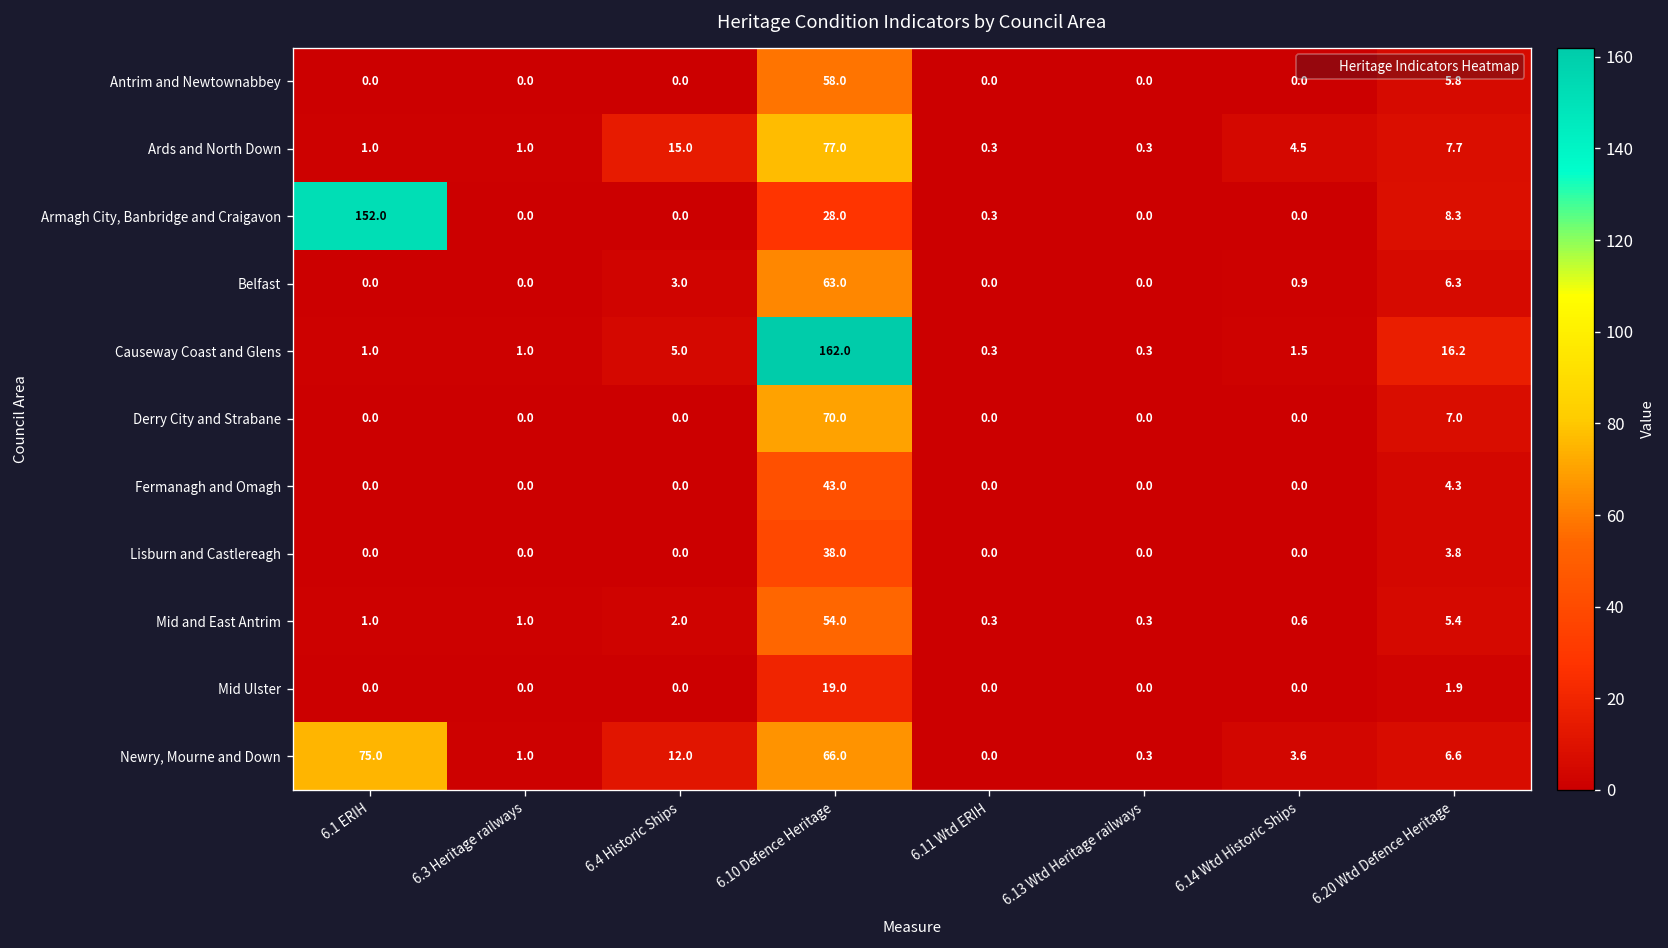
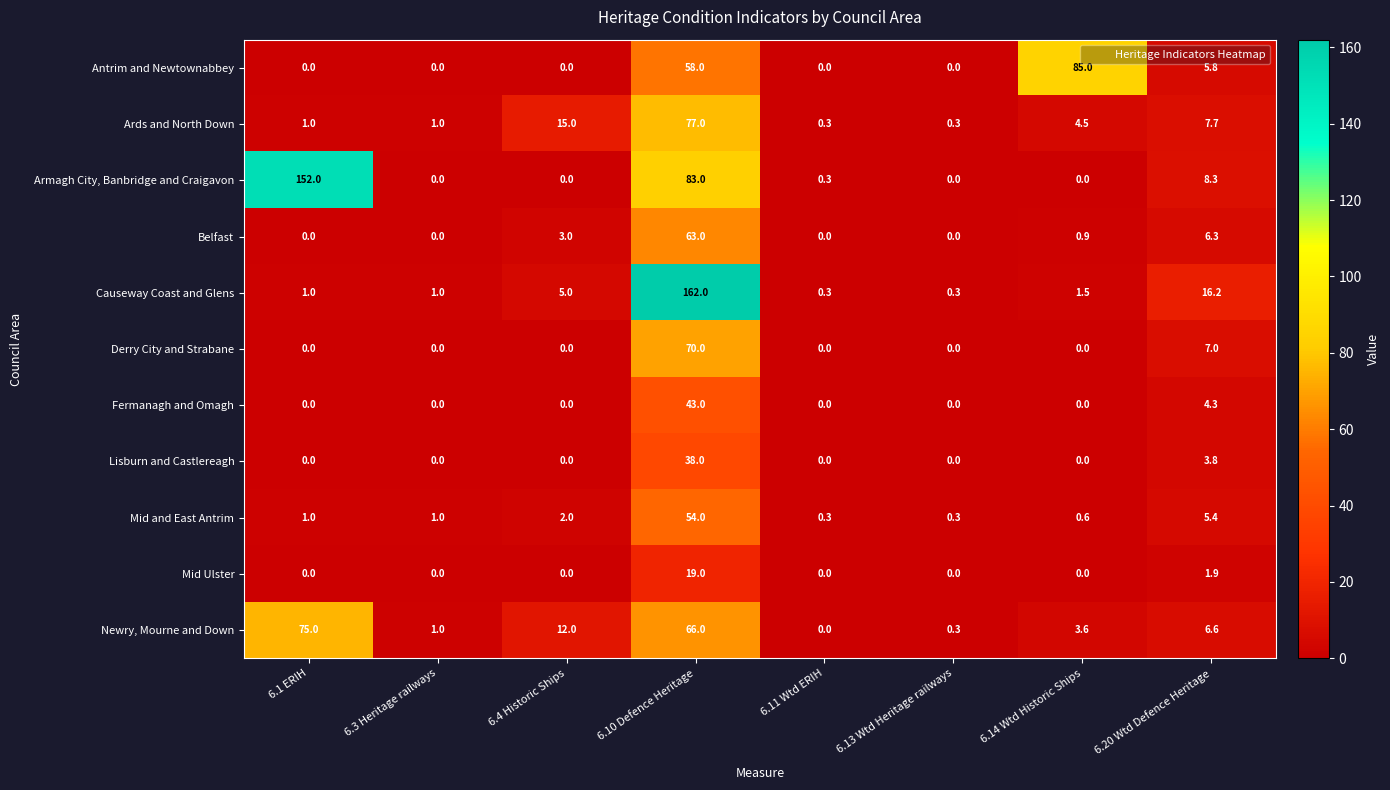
  {
    "Antrim and Newtownabbey": {
      "6.1 ERIH": 0.0,
      "6.3 Heritage railways": 0.0,
      "6.4 Historic Ships": 0.0,
      "6.10 Defence Heritage": 58.0,
      "6.11 Wtd ERIH": 0.0,
      "6.13 Wtd Heritage railways": 0.0,
-     "6.14 Wtd Historic Ships": 0.0
+     "6.14 Wtd Historic Ships": 85.0
    },
    "Ards and North Down": {
      "6.1 ERIH": 1.0,
      "6.3 Heritage railways": 1.0,
      "6.4 Historic Ships": 15.0,
      "6.10 Defence Heritage": 77.0,
      "6.11 Wtd ERIH": 0.3,
      "6.13 Wtd Heritage railways": 0.3,
      "6.14 Wtd Historic Ships": 4.5,
      "6.20 Wtd Defence Heritage": 7.7
    },
    "Armagh City, Banbridge and Craigavon": {
      "6.1 ERIH": 152.0,
      "6.3 Heritage railways": 0.0,
      "6.4 Historic Ships": 0.0,
-     "6.10 Defence Heritage": 28.0,
+     "6.10 Defence Heritage": 83.0,
      "6.11 Wtd ERIH": 0.3,
      "6.13 Wtd Heritage railways": 0.0,
      "6.14 Wtd Historic Ships": 0.0,
      "6.20 Wtd Defence Heritage": 8.3
    },
    "Belfast": {
      "6.1 ERIH": 0.0,
      "6.3 Heritage railways": 0.0,
      "6.4 Historic Ships": 3.0,
      "6.10 Defence Heritage": 63.0,
      "6.11 Wtd ERIH": 0.0,
      "6.13 Wtd Heritage railways": 0.0,
      "6.14 Wtd Historic Ships": 0.9,
      "6.20 Wtd Defence Heritage": 6.3
    },
    "Causeway Coast and Glens": {
      "6.1 ERIH": 1.0,
      "6.3 Heritage railways": 1.0,
      "6.4 Historic Ships": 5.0,
      "6.10 Defence Heritage": 162.0,
      "6.11 Wtd ERIH": 0.3,
      "6.13 Wtd Heritage railways": 0.3,
      "6.14 Wtd Historic Ships": 1.5,
      "6.20 Wtd Defence Heritage": 16.2
    },
    "Derry City and Strabane": {
      "6.1 ERIH": 0.0,
      "6.3 Heritage railways": 0.0,
      "6.4 Historic Ships": 0.0,
      "6.10 Defence Heritage": 70.0,
      "6.11 Wtd ERIH": 0.0,
      "6.13 Wtd Heritage railways": 0.0,
      "6.14 Wtd Historic Ships": 0.0,
      "6.20 Wtd Defence Heritage": 7.0
    },
    "Fermanagh and Omagh": {
      "6.1 ERIH": 0.0,
      "6.3 Heritage railways": 0.0,
      "6.4 Historic Ships": 0.0,
      "6.10 Defence Heritage": 43.0,
      "6.11 Wtd ERIH": 0.0,
      "6.13 Wtd Heritage railways": 0.0,
      "6.14 Wtd Historic Ships": 0.0,
      "6.20 Wtd Defence Heritage": 4.3
    },
    "Lisburn and Castlereagh": {
      "6.1 ERIH": 0.0,
      "6.3 Heritage railways": 0.0,
      "6.4 Historic Ships": 0.0,
      "6.10 Defence Heritage": 38.0,
      "6.11 Wtd ERIH": 0.0,
      "6.13 Wtd Heritage railways": 0.0,
      "6.14 Wtd Historic Ships": 0.0,
      "6.20 Wtd Defence Heritage": 3.8
    },
    "Mid and East Antrim": {
      "6.1 ERIH": 1.0,
      "6.3 Heritage railways": 1.0,
      "6.4 Historic Ships": 2.0,
      "6.10 Defence Heritage": 54.0,
      "6.11 Wtd ERIH": 0.3,
      "6.13 Wtd Heritage railways": 0.3,
      "6.14 Wtd Historic Ships": 0.6,
      "6.20 Wtd Defence Heritage": 5.4
    },
    "Mid Ulster": {
      "6.1 ERIH": 0.0,
      "6.3 Heritage railways": 0.0,
      "6.4 Historic Ships": 0.0,
      "6.10 Defence Heritage": 19.0,
      "6.11 Wtd ERIH": 0.0,
      "6.13 Wtd Heritage railways": 0.0,
      "6.14 Wtd Historic Ships": 0.0,
      "6.20 Wtd Defence Heritage": 1.9
    },
    "Newry, Mourne and Down": {
      "6.1 ERIH": 75.0,
      "6.3 Heritage railways": 1.0,
      "6.4 Historic Ships": 12.0,
      "6.10 Defence Heritage": 66.0,
      "6.11 Wtd ERIH": 0.0,
      "6.13 Wtd Heritage railways": 0.3,
      "6.14 Wtd Historic Ships": 3.6,
      "6.20 Wtd Defence Heritage": 6.6
    }
  }
